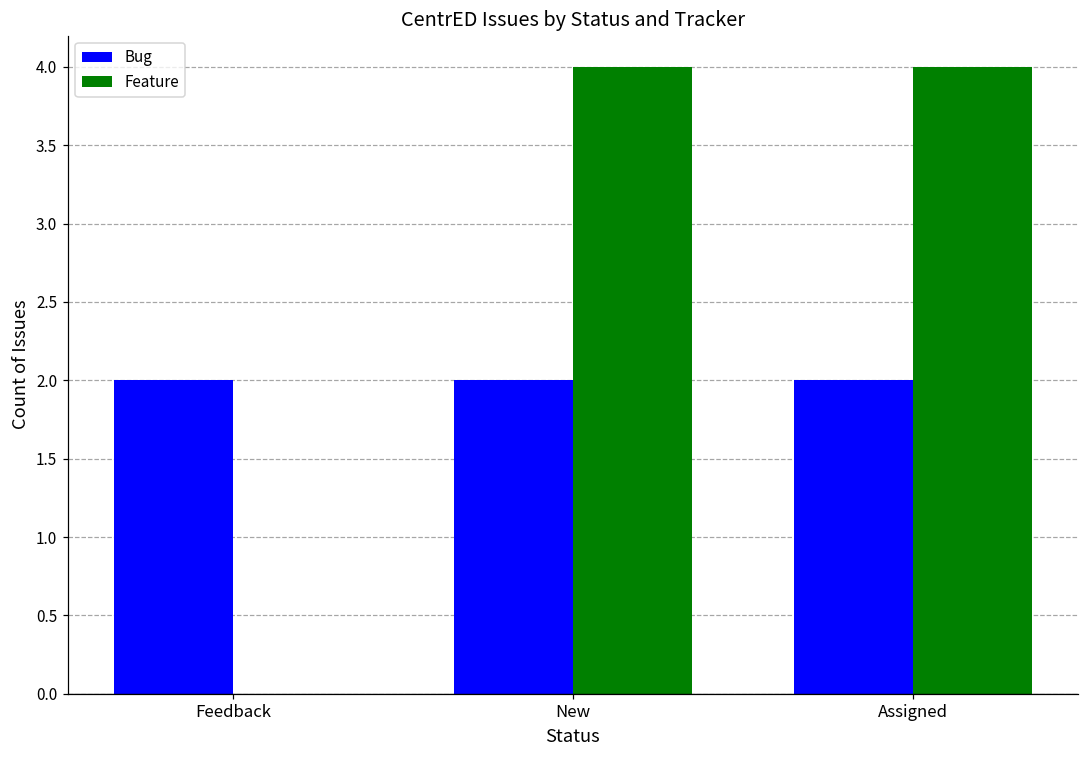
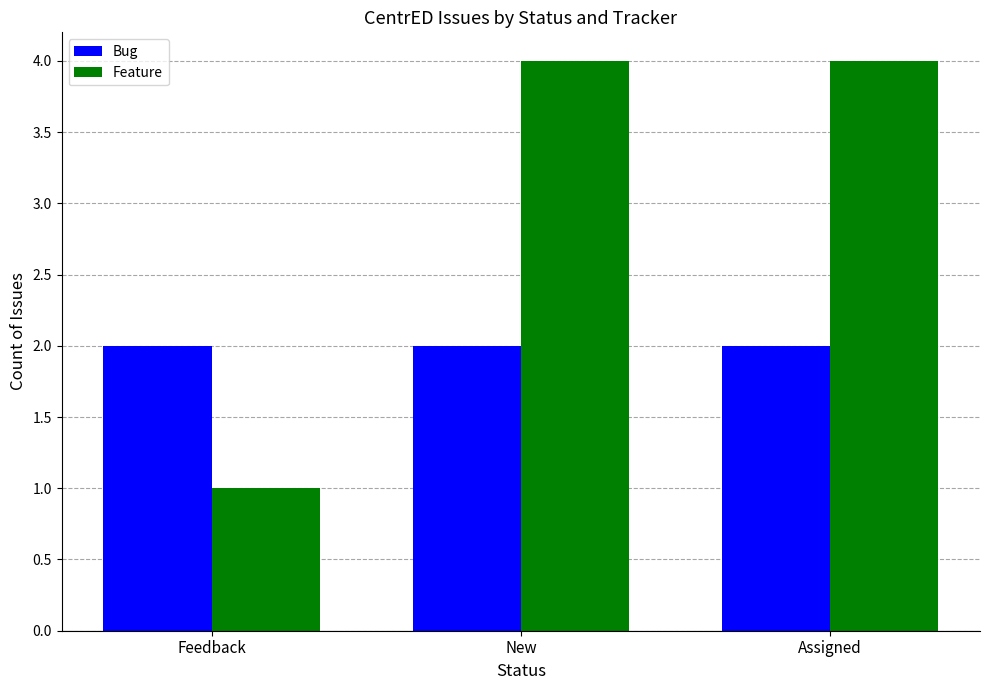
  {
    "Bug": {
      "Feedback": 2,
      "New": 2,
      "Assigned": 2
    },
    "Feature": {
-     "Feedback": 0,
+     "Feedback": 1,
      "New": 4,
      "Assigned": 4
    }
  }
